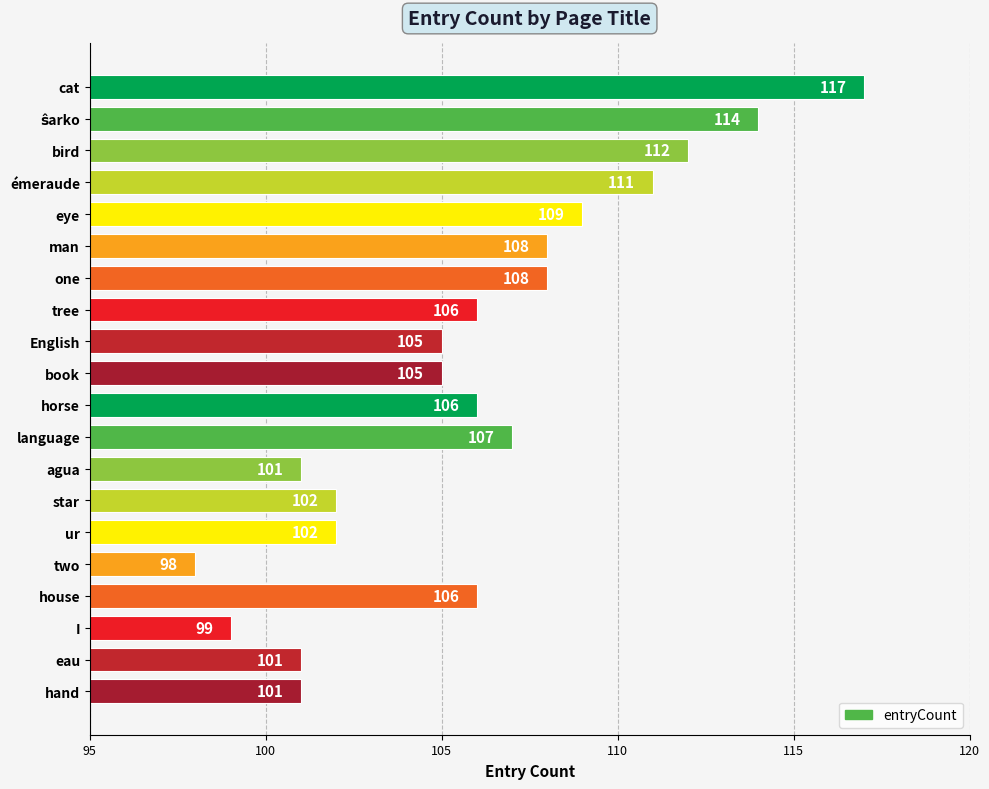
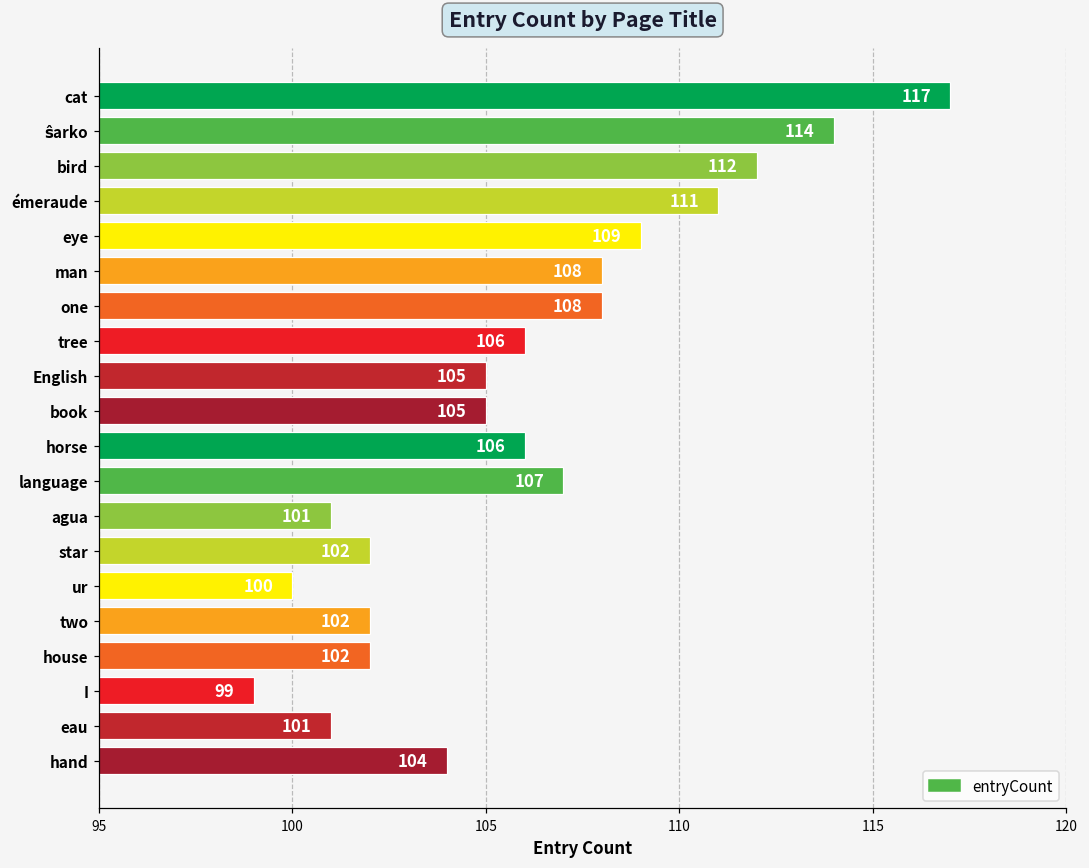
  {
    "cat": 117,
    "ŝarko": 114,
    "bird": 112,
    "émeraude": 111,
    "eye": 109,
    "man": 108,
    "one": 108,
    "tree": 106,
    "English": 105,
    "book": 105,
    "horse": 106,
    "language": 107,
    "agua": 101,
    "star": 102,
-   "ur": 102,
-   "two": 98,
-   "house": 106,
+   "ur": 100,
+   "two": 102,
+   "house": 102,
    "I": 99,
    "eau": 101,
-   "hand": 101
+   "hand": 104
  }
